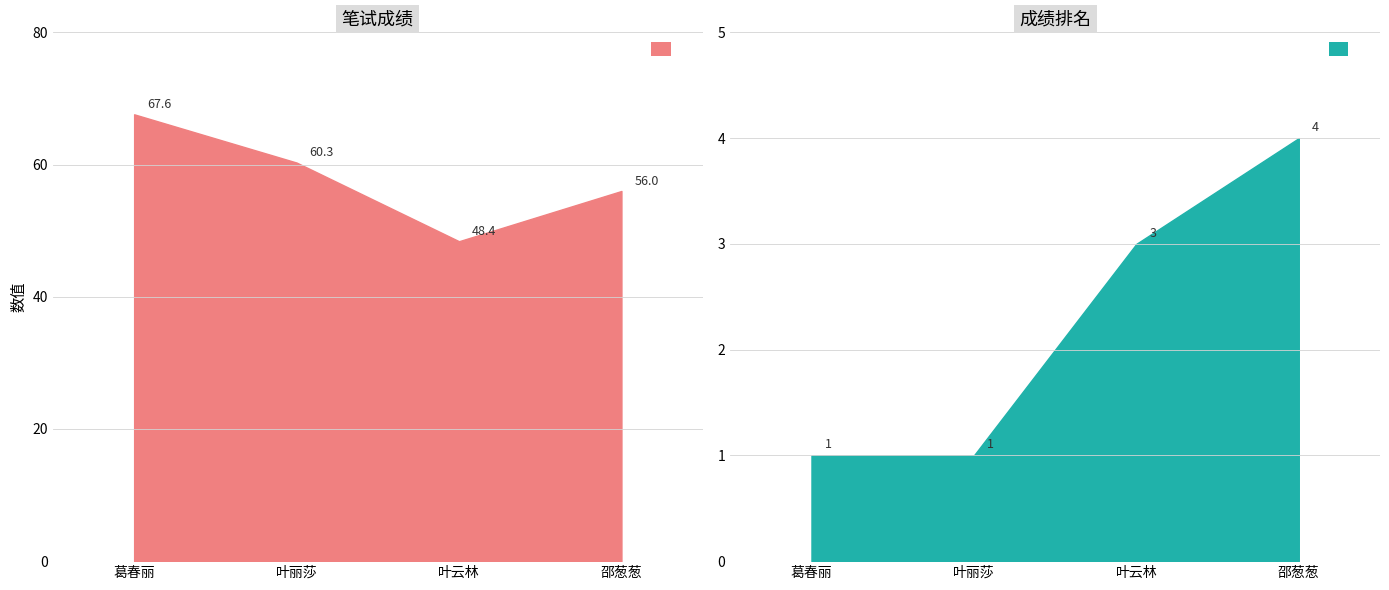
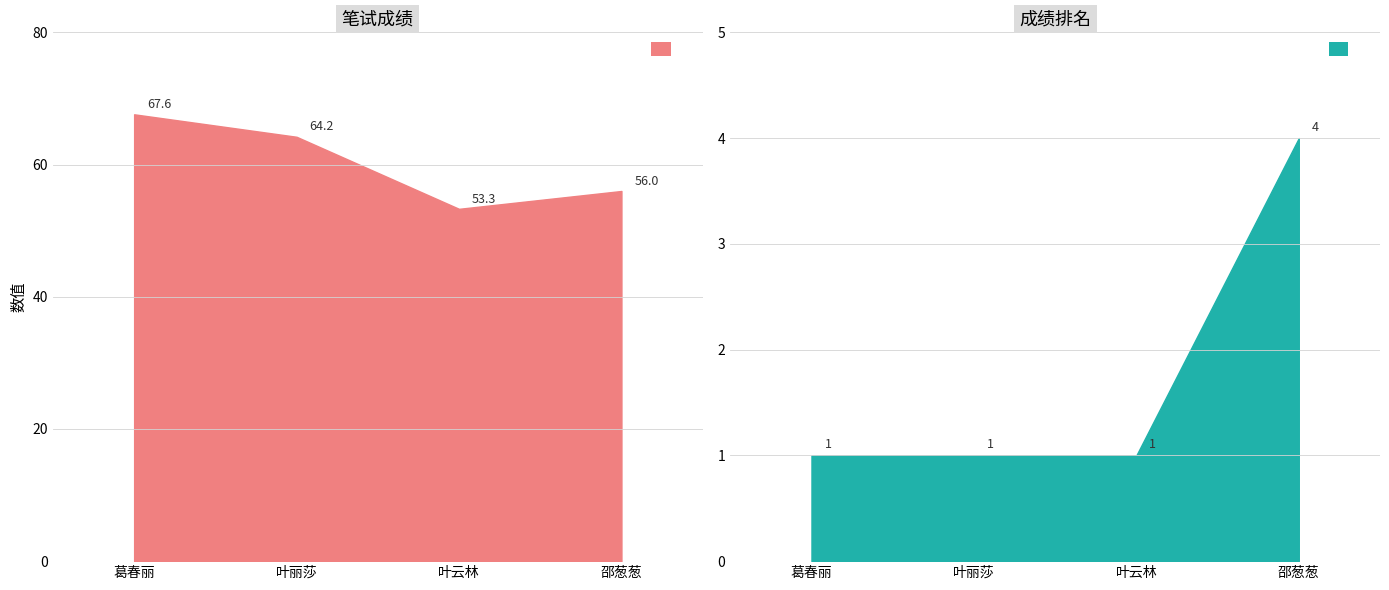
  {
    "笔试成绩": {
      "葛春丽": 67.6,
-     "叶丽莎": 60.3,
-     "叶云林": 48.4,
+     "叶丽莎": 64.2,
+     "叶云林": 53.3,
      "邵葱葱": 56.0
    },
    "成绩排名": {
      "葛春丽": 1,
      "叶丽莎": 1,
-     "叶云林": 3,
+     "叶云林": 1,
      "邵葱葱": 4
    }
  }
